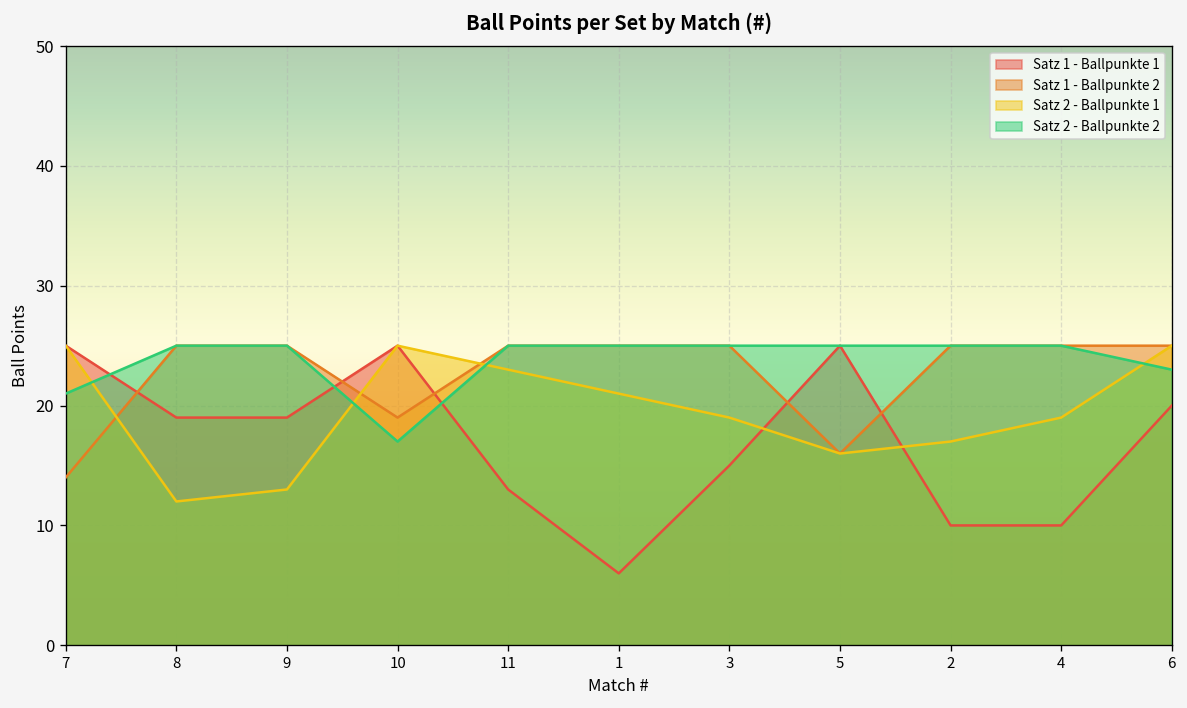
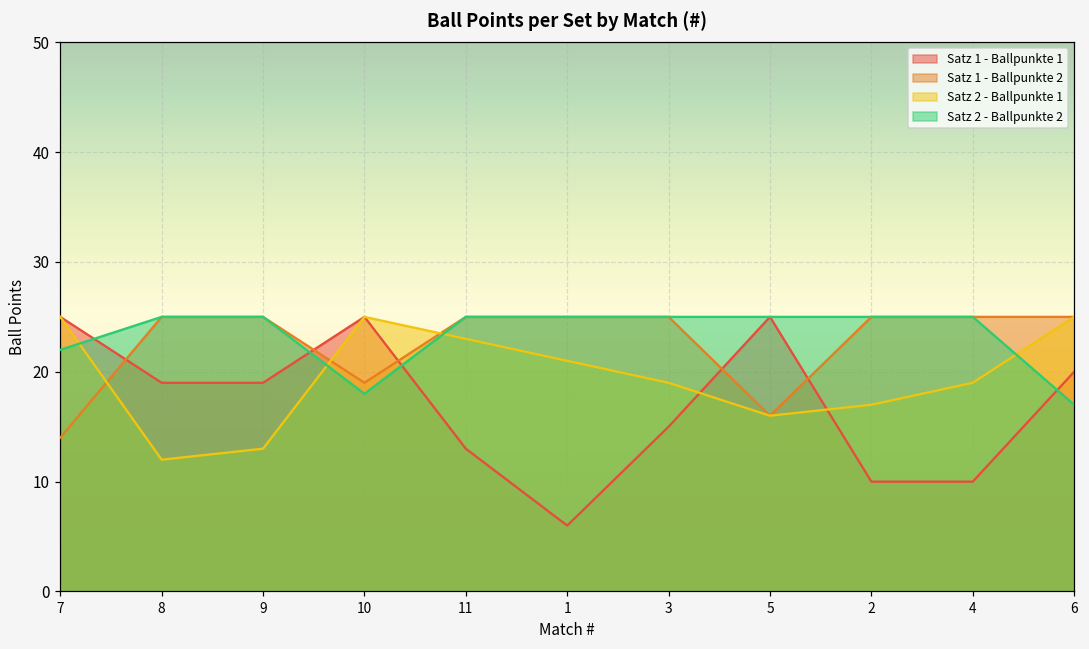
  {
    "Satz 2 - Ballpunkte 2": {
-     "7": 21,
-     "10": 17,
-     "6": 23
+     "7": 22,
+     "10": 18,
+     "6": 17
    }
  }
